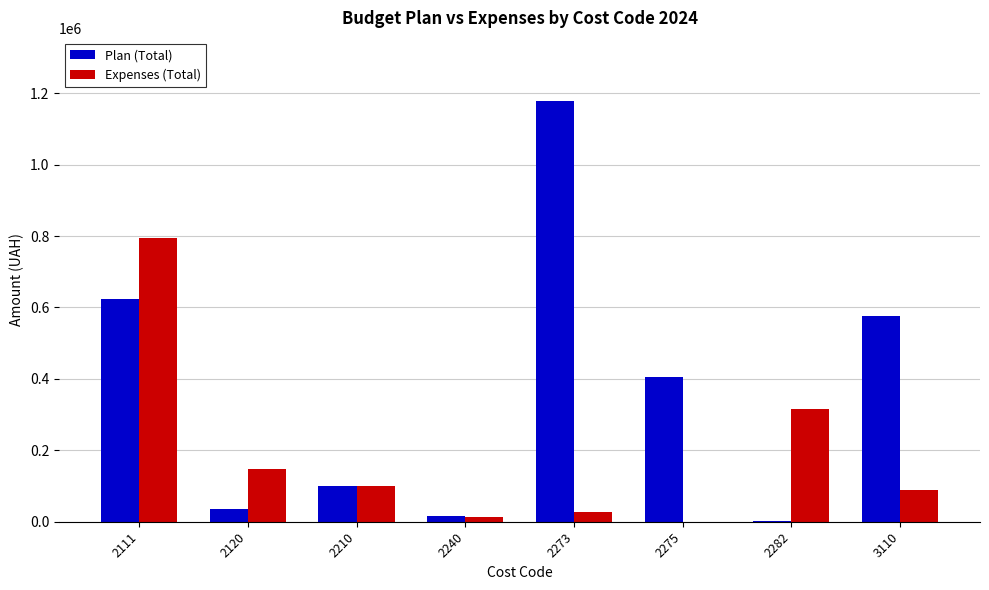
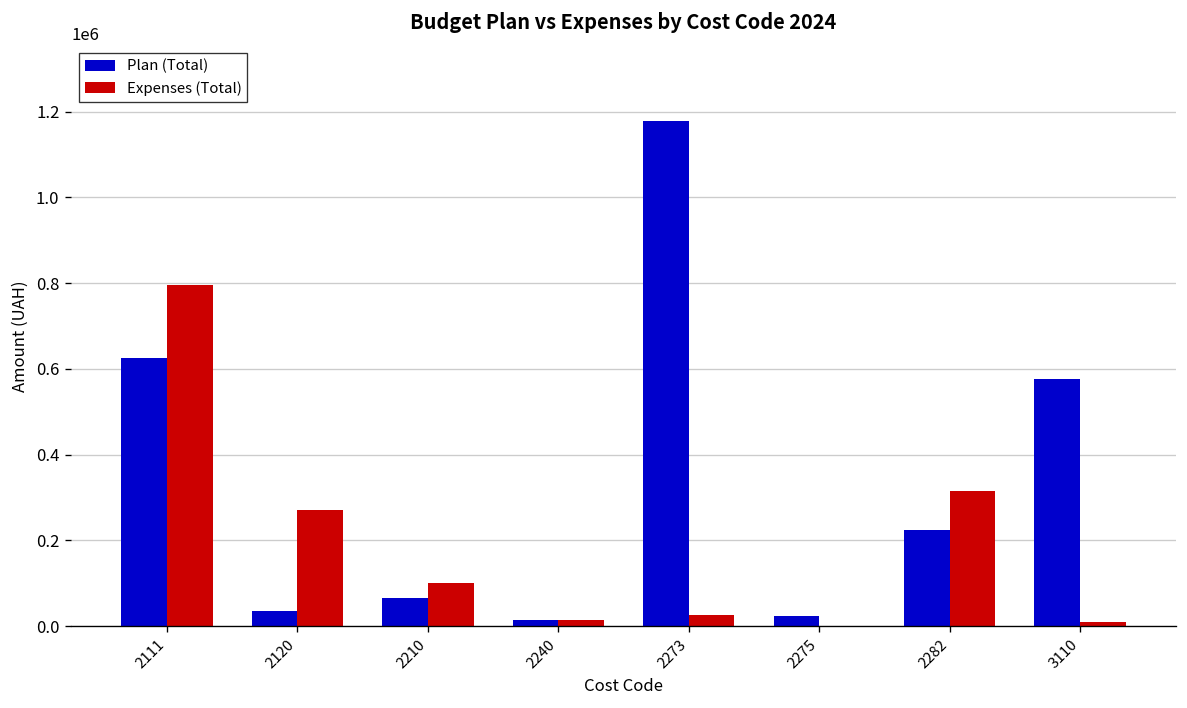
  {
    "Plan (Total)": {
      "2111": 620000,
      "2120": 40000,
-     "2210": 100000,
+     "2210": 70000,
      "2240": 20000,
      "2273": 1180000,
-     "2275": 410000,
-     "2282": 0,
+     "2275": 20000,
+     "2282": 220000,
      "3110": 580000
    },
    "Expenses (Total)": {
      "2111": 800000,
-     "2120": 150000,
+     "2120": 270000,
      "2210": 100000,
      "2240": 10000,
      "2273": 30000,
      "2275": 0,
      "2282": 310000,
-     "3110": 90000
+     "3110": 10000
    }
  }
